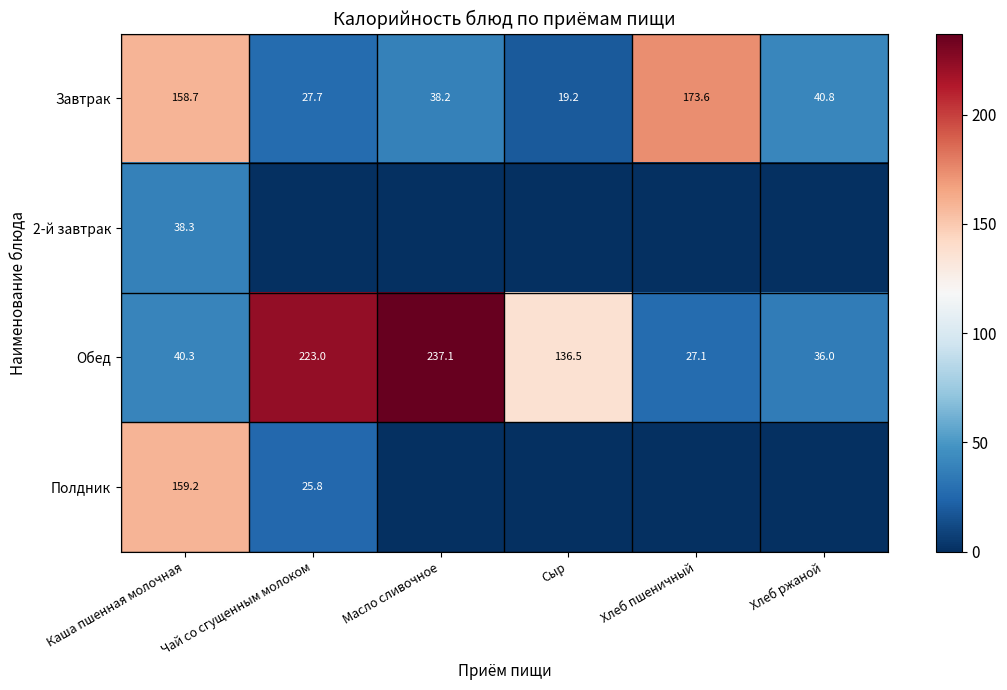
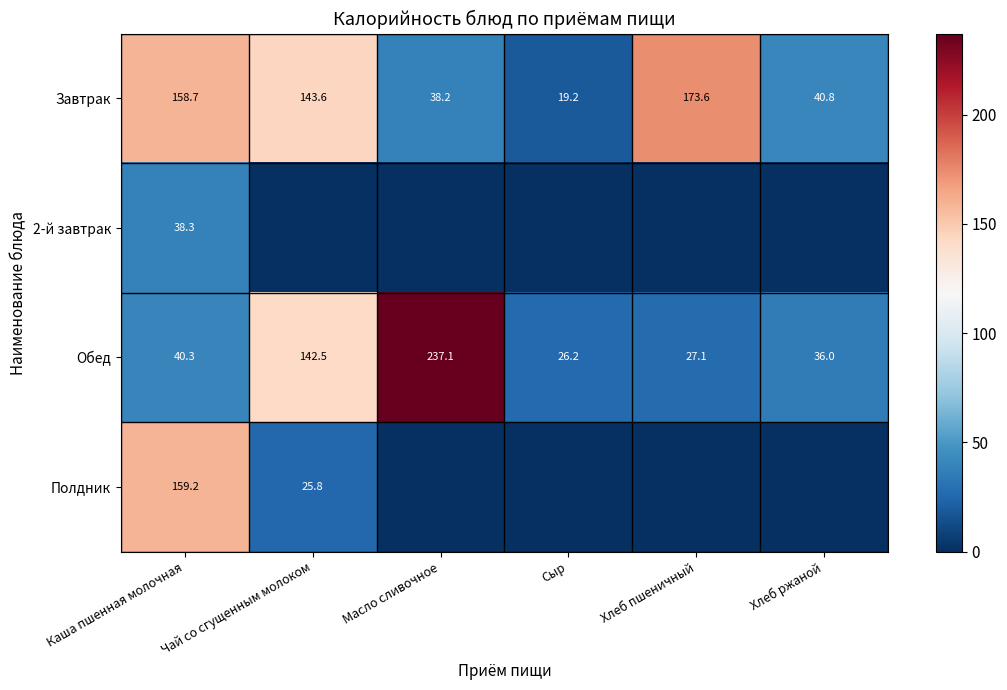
  {
    "Завтрак": {
      "Каша пшенная молочная": 158.7,
-     "Чай со сгущенным молоком": 27.7,
+     "Чай со сгущенным молоком": 143.6,
      "Масло сливочное": 38.2,
      "Сыр": 19.2,
      "Хлеб пшеничный": 173.6,
      "Хлеб ржаной": 40.8
    },
    "2-й завтрак": {
      "Каша пшенная молочная": 38.3
    },
    "Обед": {
      "Каша пшенная молочная": 40.3,
-     "Чай со сгущенным молоком": 223.0,
+     "Чай со сгущенным молоком": 142.5,
      "Масло сливочное": 237.1,
-     "Сыр": 136.5,
+     "Сыр": 26.2,
      "Хлеб пшеничный": 27.1,
      "Хлеб ржаной": 36.0
    },
    "Полдник": {
      "Каша пшенная молочная": 159.2,
      "Чай со сгущенным молоком": 25.8
    }
  }
